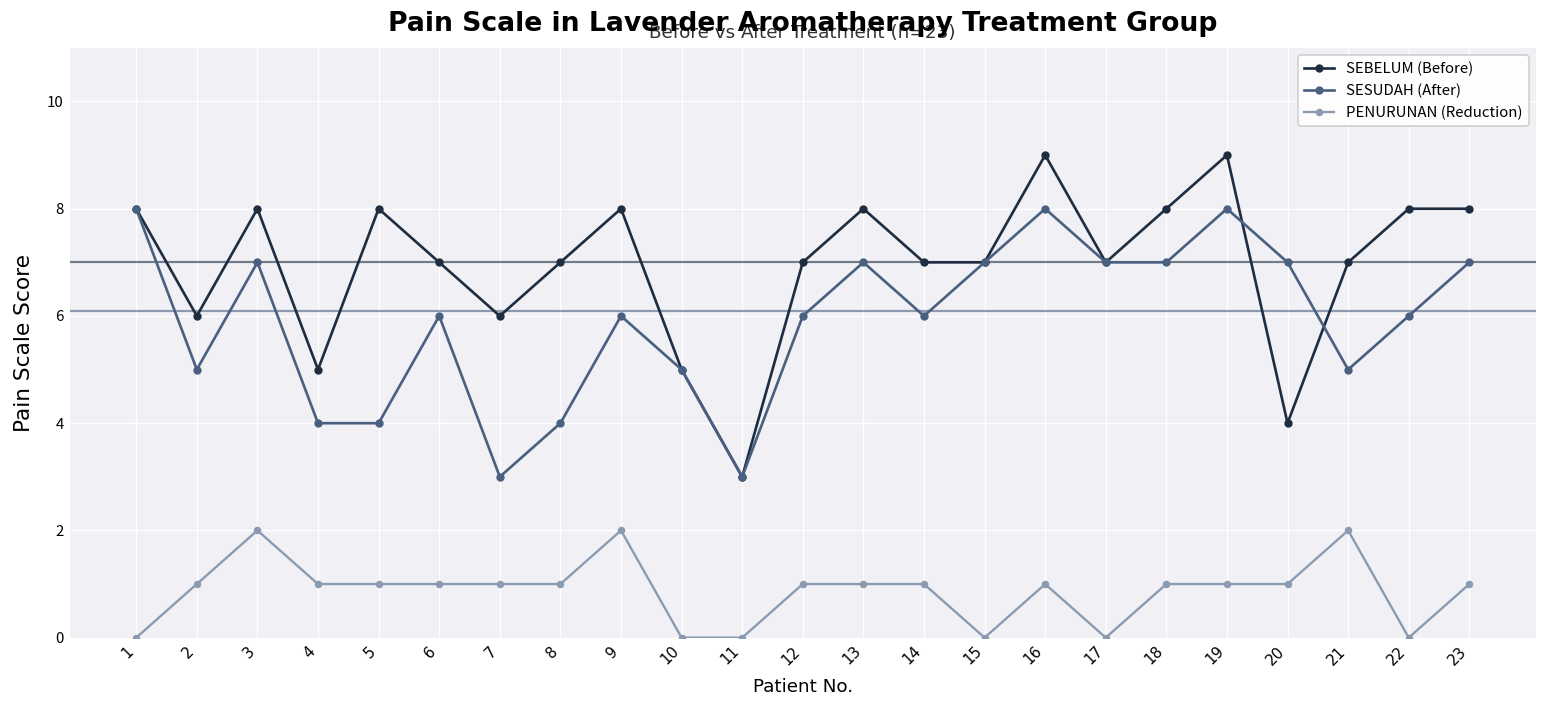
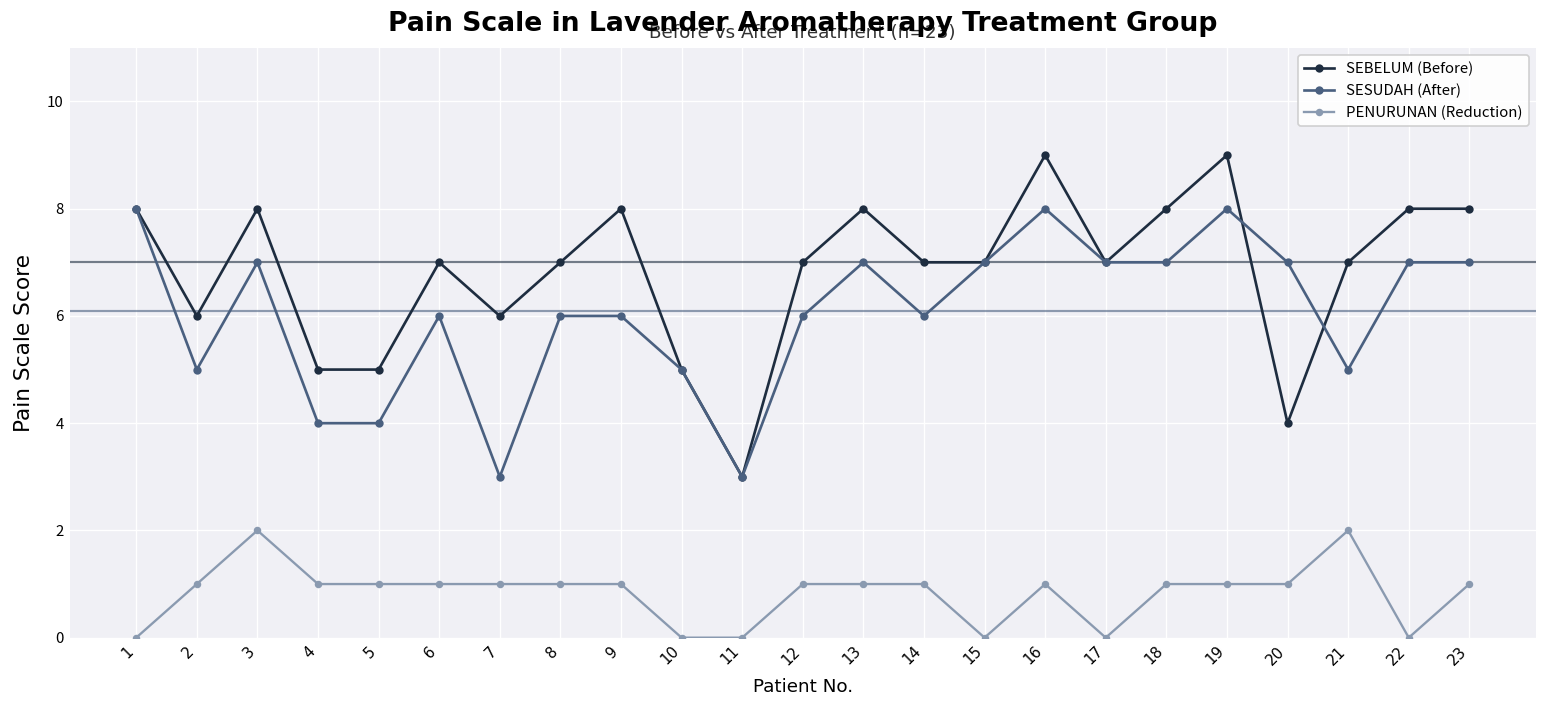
  {
    "SEBELUM (Before)": {
      "2": 6,
      "3": 8,
      "4": 5,
-     "5": 8,
+     "5": 5,
      "6": 7,
      "7": 6,
      "8": 7,
      "9": 8,
      "12": 7,
      "13": 8,
      "14": 7,
      "16": 9,
      "18": 8,
      "19": 9,
      "20": 4,
      "21": 7,
      "22": 8,
      "23": 8
    },
    "SESUDAH (After)": {
      "2": 5,
      "3": 7,
      "4": 4,
      "5": 4,
      "6": 6,
      "7": 3,
-     "8": 4,
+     "8": 6,
      "9": 6,
      "12": 6,
      "13": 7,
      "14": 6,
      "16": 8,
      "18": 7,
      "19": 8,
      "20": 7,
      "21": 5,
-     "22": 6,
+     "22": 7,
      "23": 7
    },
    "PENURUNAN (Reduction)": {
      "1": 0,
      "2": 1,
      "3": 2,
      "4": 1,
      "5": 1,
      "6": 1,
      "7": 1,
      "8": 1,
-     "9": 2,
+     "9": 1,
      "10": 0,
      "11": 0,
      "12": 1,
      "13": 1,
      "14": 1,
      "15": 0,
      "16": 1,
      "17": 0,
      "18": 1,
      "19": 1,
      "20": 1,
      "21": 2,
      "22": 0,
      "23": 1
    }
  }
